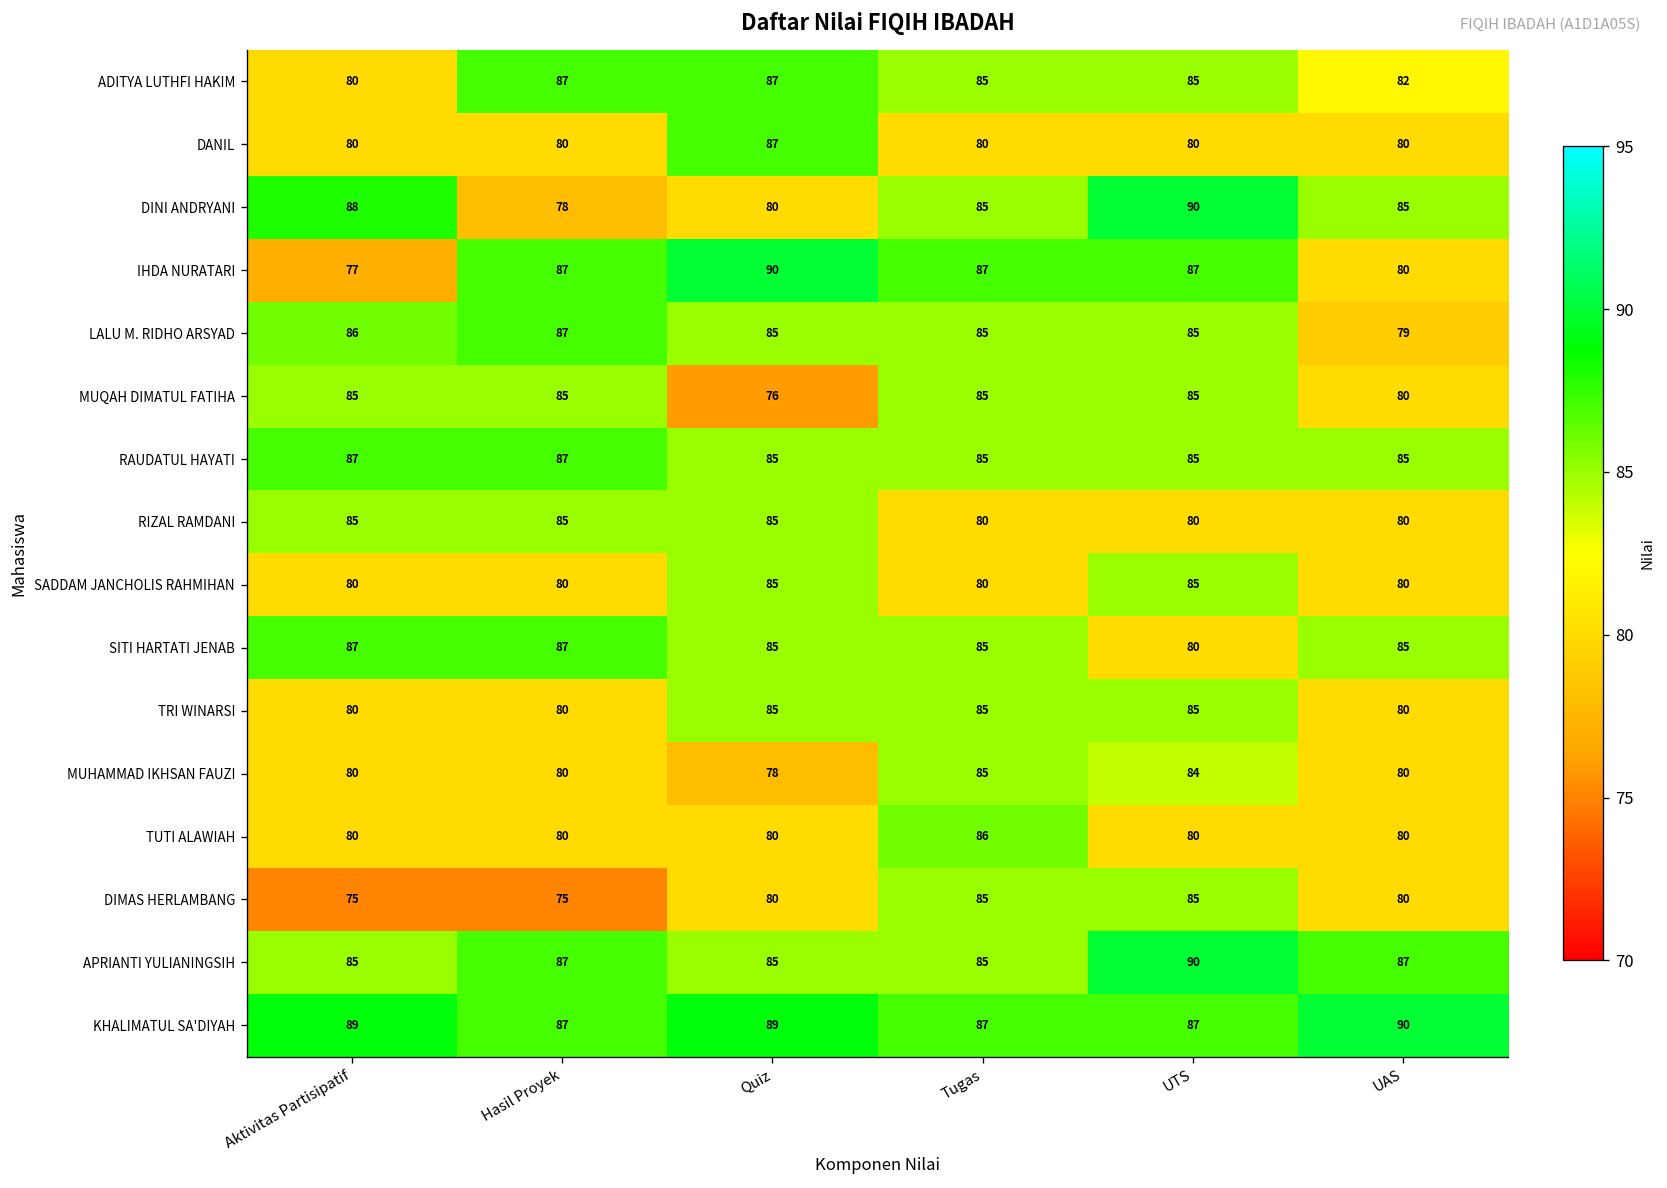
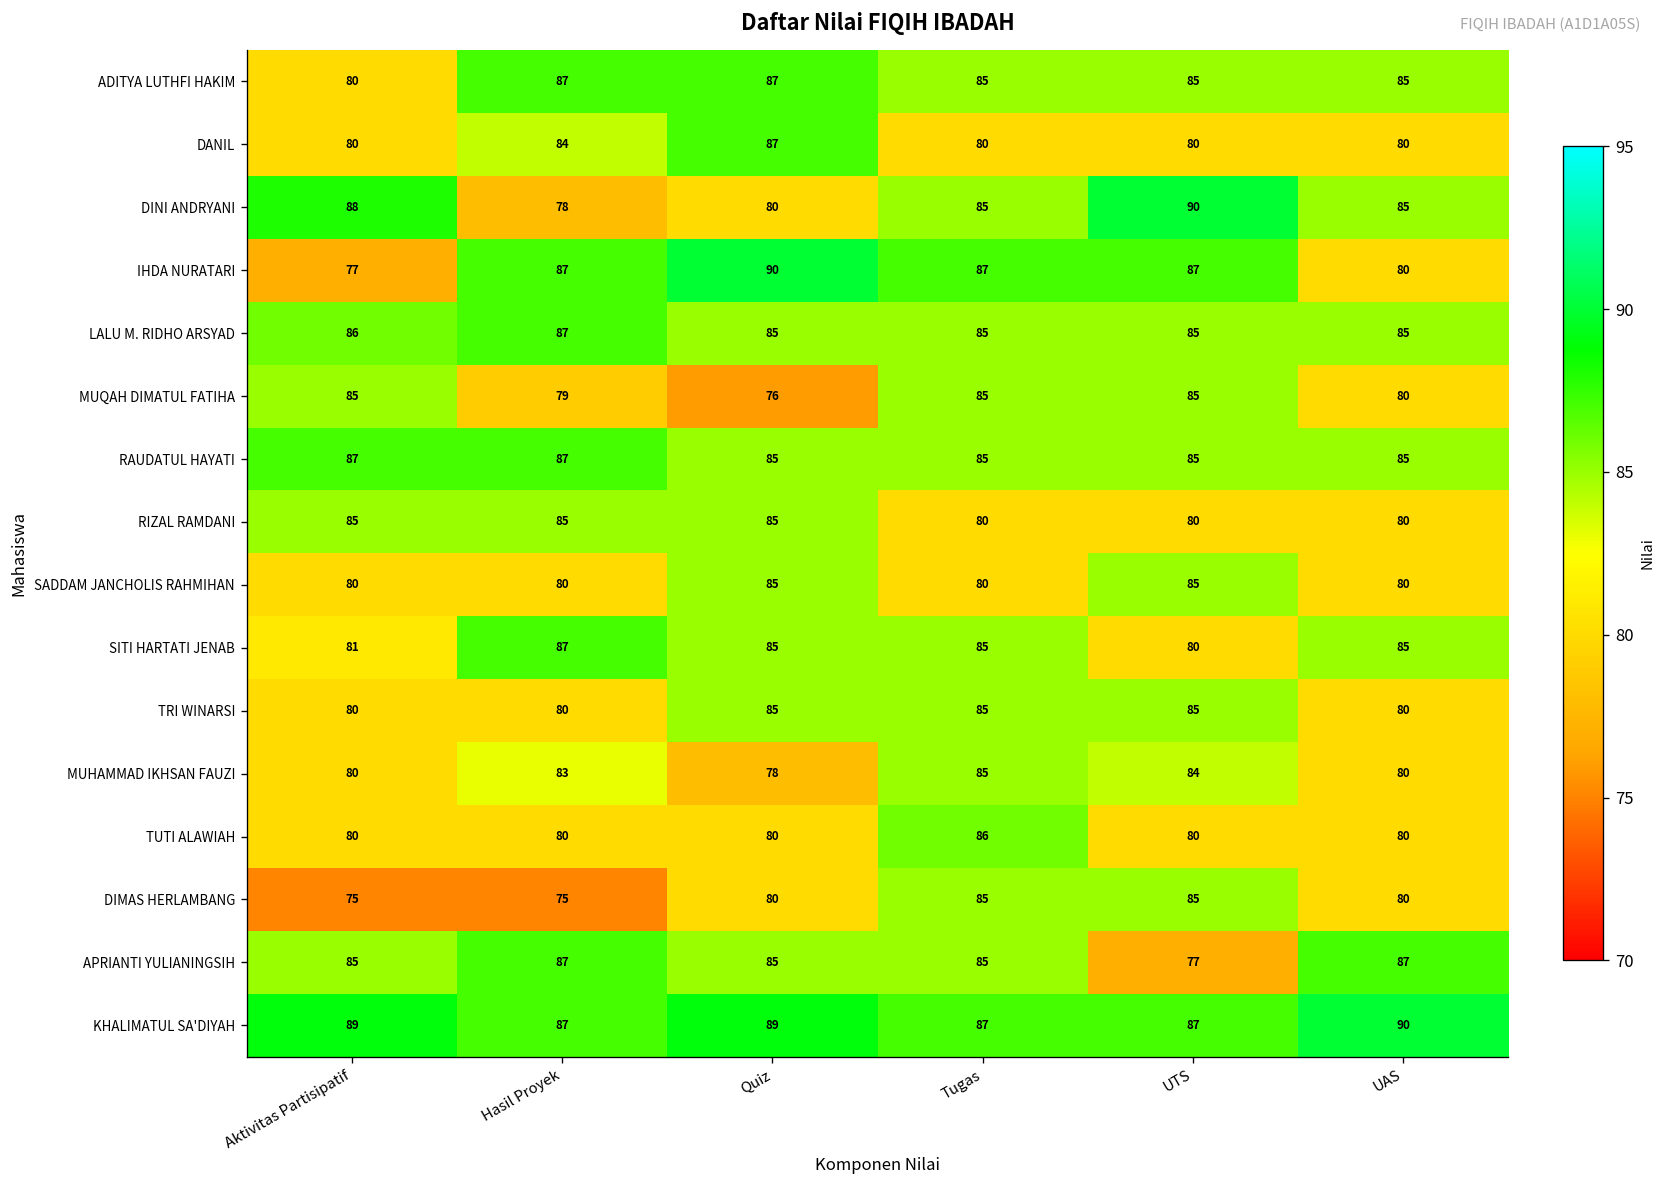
  {
    "ADITYA LUTHFI HAKIM": {
      "Aktivitas Partisipatif": 80,
      "Hasil Proyek": 87,
      "Quiz": 87,
      "Tugas": 85,
      "UTS": 85,
-     "UAS": 82
+     "UAS": 85
    },
    "DANIL": {
      "Aktivitas Partisipatif": 80,
-     "Hasil Proyek": 80,
+     "Hasil Proyek": 84,
      "Quiz": 87,
      "Tugas": 80,
      "UTS": 80,
      "UAS": 80
    },
    "DINI ANDRYANI": {
      "Aktivitas Partisipatif": 88,
      "Hasil Proyek": 78,
      "Quiz": 80,
      "Tugas": 85,
      "UTS": 90,
      "UAS": 85
    },
    "IHDA NURATARI": {
      "Aktivitas Partisipatif": 77,
      "Hasil Proyek": 87,
      "Quiz": 90,
      "Tugas": 87,
      "UTS": 87,
      "UAS": 80
    },
    "LALU M. RIDHO ARSYAD": {
      "Aktivitas Partisipatif": 86,
      "Hasil Proyek": 87,
      "Quiz": 85,
      "Tugas": 85,
      "UTS": 85,
-     "UAS": 79
+     "UAS": 85
    },
    "MUQAH DIMATUL FATIHA": {
      "Aktivitas Partisipatif": 85,
-     "Hasil Proyek": 85,
+     "Hasil Proyek": 79,
      "Quiz": 76,
      "Tugas": 85,
      "UTS": 85,
      "UAS": 80
    },
    "RAUDATUL HAYATI": {
      "Aktivitas Partisipatif": 87,
      "Hasil Proyek": 87,
      "Quiz": 85,
      "Tugas": 85,
      "UTS": 85,
      "UAS": 85
    },
    "RIZAL RAMDANI": {
      "Aktivitas Partisipatif": 85,
      "Hasil Proyek": 85,
      "Quiz": 85,
      "Tugas": 80,
      "UTS": 80,
      "UAS": 80
    },
    "SADDAM JANCHOLIS RAHMIHAN": {
      "Aktivitas Partisipatif": 80,
      "Hasil Proyek": 80,
      "Quiz": 85,
      "Tugas": 80,
      "UTS": 85,
      "UAS": 80
    },
    "SITI HARTATI JENAB": {
-     "Aktivitas Partisipatif": 87,
+     "Aktivitas Partisipatif": 81,
      "Hasil Proyek": 87,
      "Quiz": 85,
      "Tugas": 85,
      "UTS": 80,
      "UAS": 85
    },
    "TRI WINARSI": {
      "Aktivitas Partisipatif": 80,
      "Hasil Proyek": 80,
      "Quiz": 85,
      "Tugas": 85,
      "UTS": 85,
      "UAS": 80
    },
    "MUHAMMAD IKHSAN FAUZI": {
      "Aktivitas Partisipatif": 80,
-     "Hasil Proyek": 80,
+     "Hasil Proyek": 83,
      "Quiz": 78,
      "Tugas": 85,
      "UTS": 84,
      "UAS": 80
    },
    "TUTI ALAWIAH": {
      "Aktivitas Partisipatif": 80,
      "Hasil Proyek": 80,
      "Quiz": 80,
      "Tugas": 86,
      "UTS": 80,
      "UAS": 80
    },
    "DIMAS HERLAMBANG": {
      "Aktivitas Partisipatif": 75,
      "Hasil Proyek": 75,
      "Quiz": 80,
      "Tugas": 85,
      "UTS": 85,
      "UAS": 80
    },
    "APRIANTI YULIANINGSIH": {
      "Aktivitas Partisipatif": 85,
      "Hasil Proyek": 87,
      "Quiz": 85,
      "Tugas": 85,
-     "UTS": 90,
+     "UTS": 77,
      "UAS": 87
    },
    "KHALIMATUL SA'DIYAH": {
      "Aktivitas Partisipatif": 89,
      "Hasil Proyek": 87,
      "Quiz": 89,
      "Tugas": 87,
      "UTS": 87,
      "UAS": 90
    }
  }
